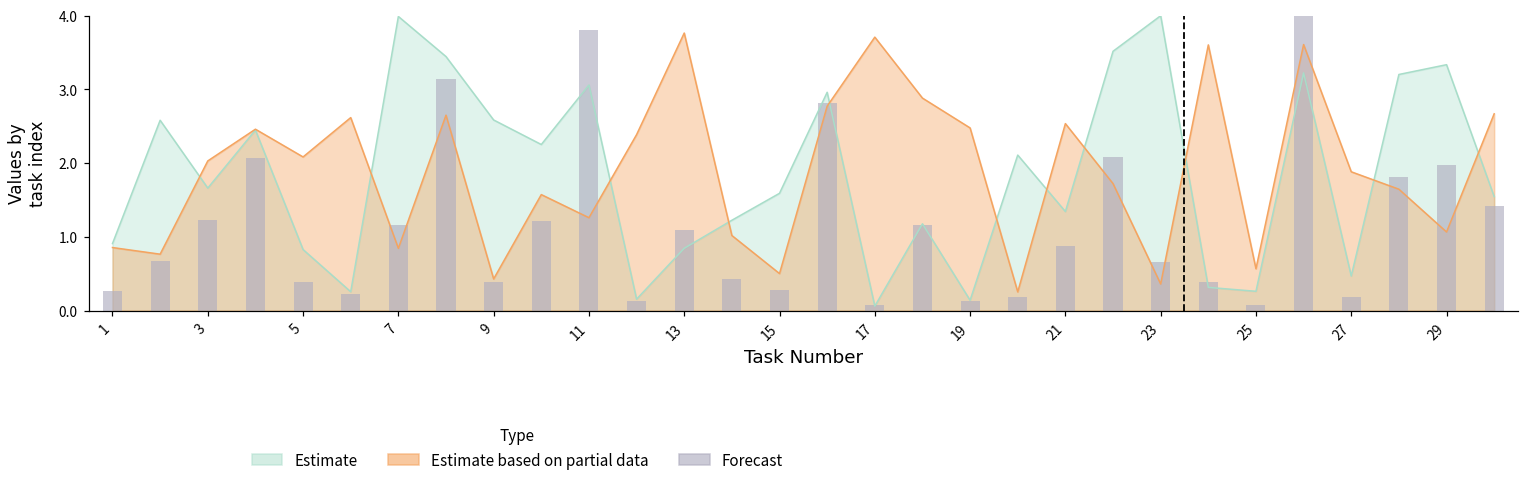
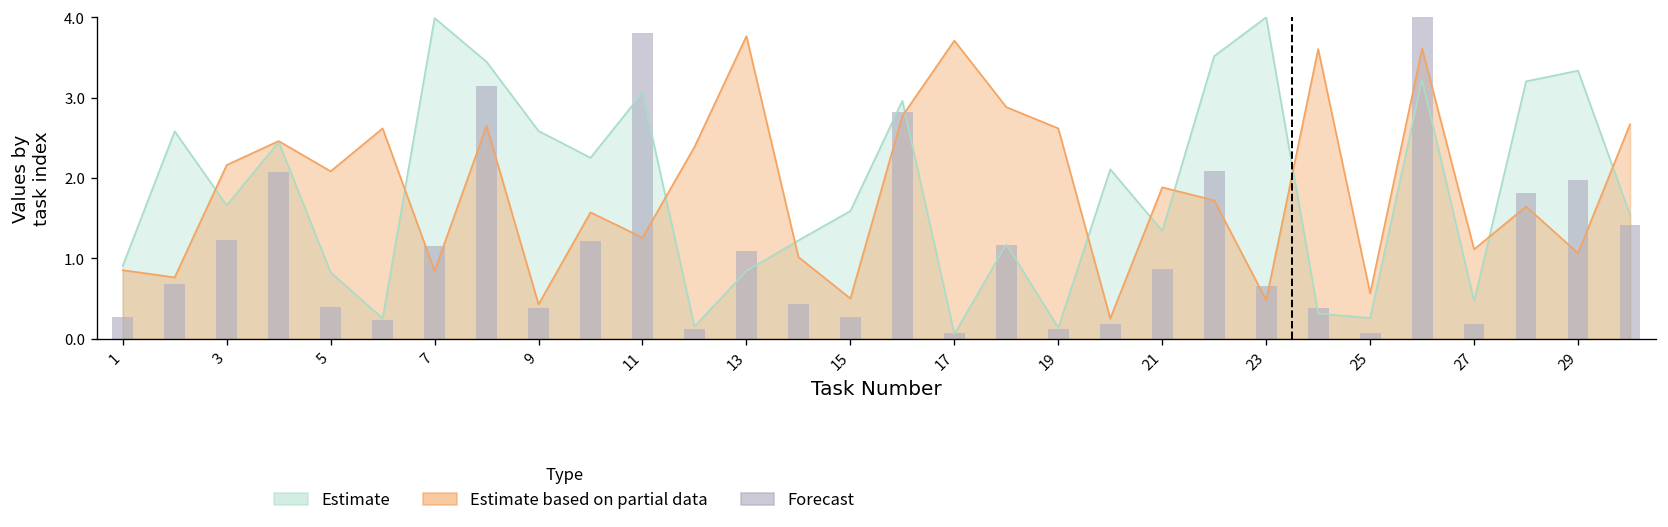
  {
    "Estimate based on partial data": {
      "1": 0.9,
-     "3": 2.0,
+     "3": 2.2,
      "5": 2.1,
      "7": 0.8,
      "9": 0.4,
      "11": 1.3,
      "13": 3.8,
      "15": 0.5,
      "17": 3.7,
-     "19": 2.5,
-     "21": 2.5,
-     "23": 0.4,
+     "19": 2.6,
+     "21": 1.9,
+     "23": 0.5,
      "25": 0.6,
-     "27": 1.9,
+     "27": 1.1,
      "29": 1.1
    }
  }
